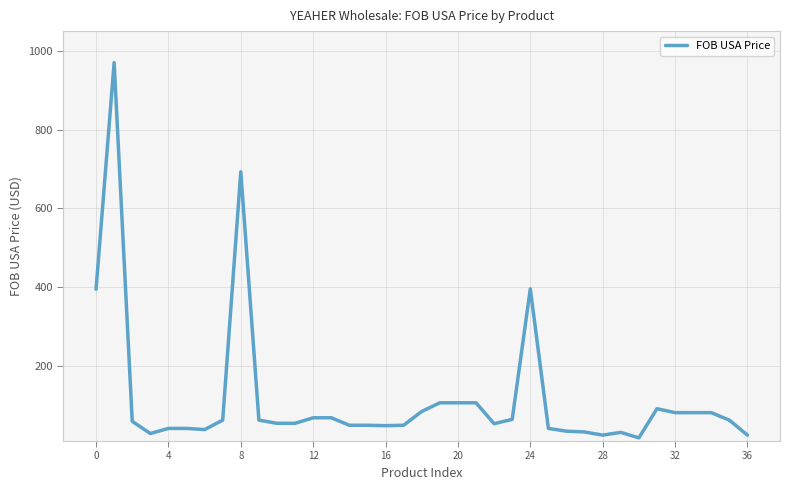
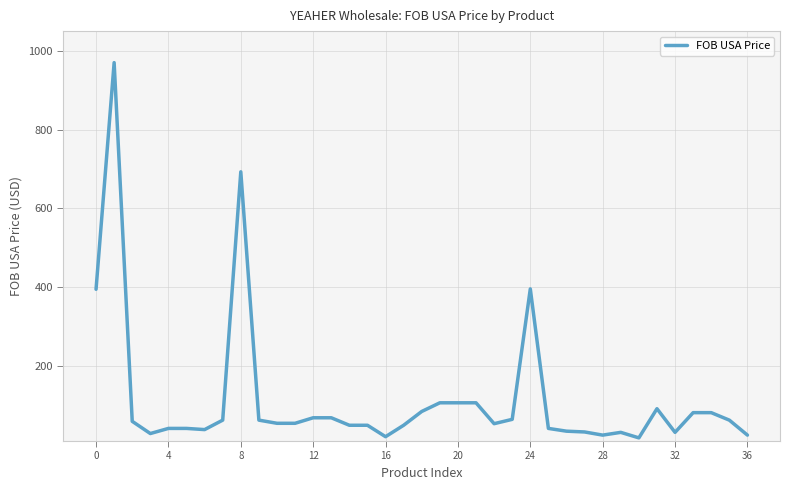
  {
    "0": 400,
    "4": 40,
    "8": 690,
    "12": 70,
-   "16": 50,
+   "16": 20,
    "20": 110,
    "24": 400,
    "28": 30,
-   "32": 80,
+   "32": 30,
    "36": 30
  }
